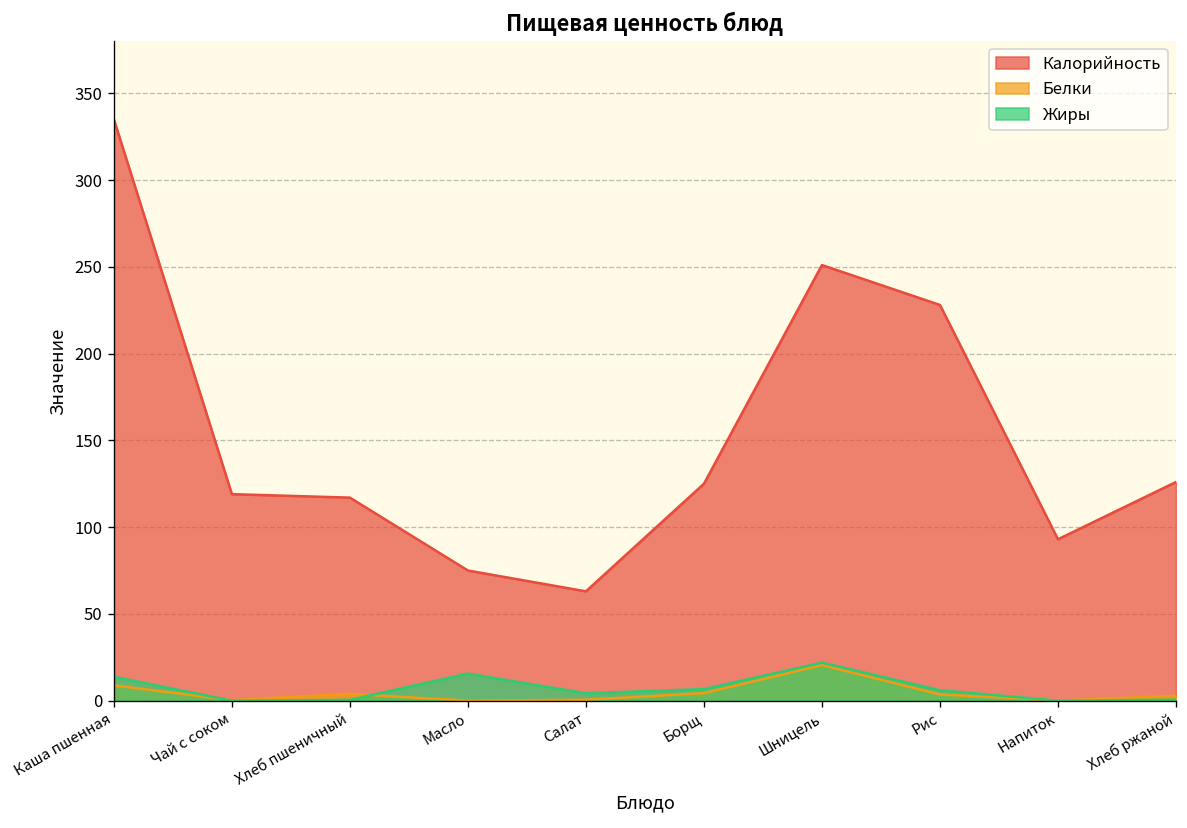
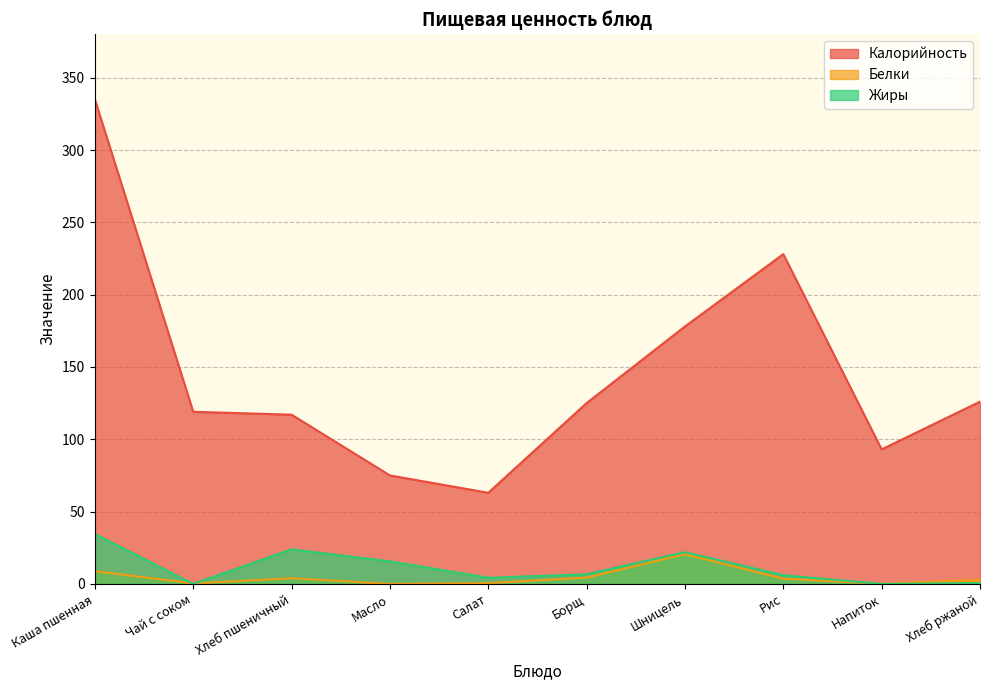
  {
    "Калорийность": {
      "Каша пшенная": 335,
      "Чай с соком": 119,
      "Хлеб пшеничный": 117,
      "Масло": 75,
      "Салат": 63,
      "Борщ": 125,
-     "Шницель": 251,
+     "Шницель": 178,
      "Рис": 228,
      "Напиток": 93,
      "Хлеб ржаной": 126
    },
    "Белки": {
      "Каша пшенная": 9,
      "Хлеб пшеничный": 4,
      "Масло": 0,
      "Салат": 1,
      "Борщ": 4,
      "Рис": 4,
      "Хлеб ржаной": 3
    },
    "Жиры": {
-     "Каша пшенная": 14,
-     "Хлеб пшеничный": 1,
+     "Каша пшенная": 35,
+     "Хлеб пшеничный": 24,
      "Масло": 16,
      "Салат": 4,
      "Борщ": 7,
      "Рис": 6,
      "Хлеб ржаной": 1
    }
  }
